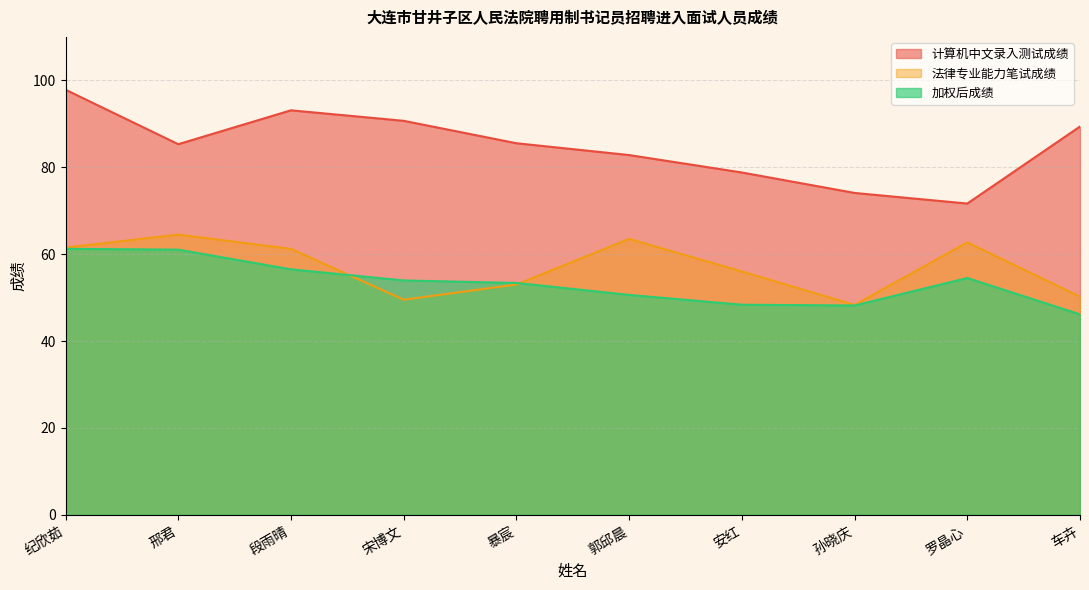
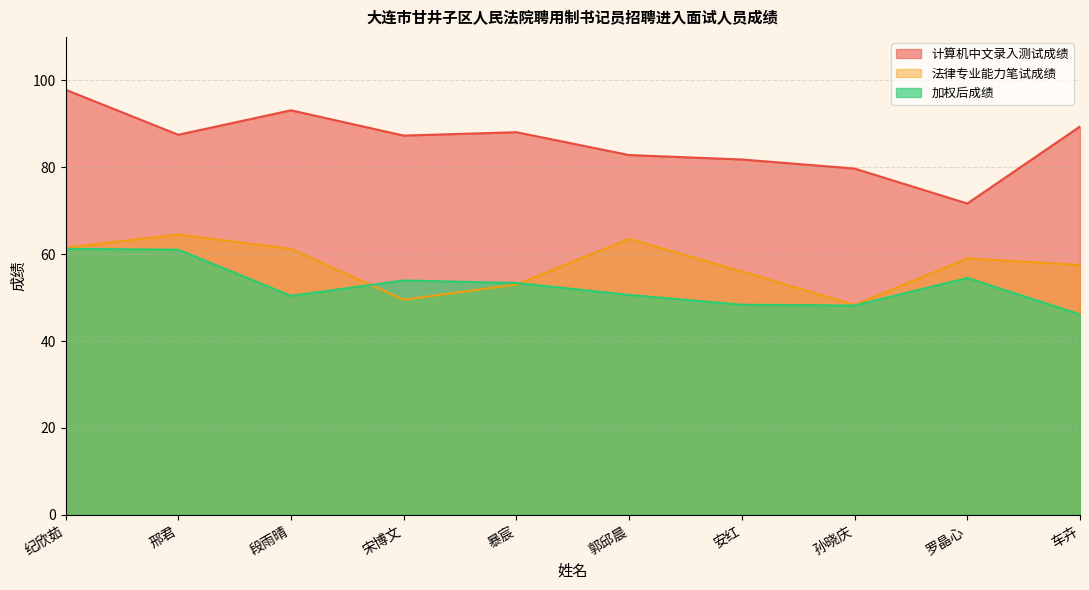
  {
    "计算机中文录入测试成绩": {
      "纪欣茹": 98,
-     "邢君": 85,
+     "邢君": 87,
      "段雨晴": 93,
-     "宋博文": 91,
-     "暴宸": 86,
+     "宋博文": 87,
+     "暴宸": 88,
      "郭邱晨": 83,
-     "安红": 79,
-     "孙晓庆": 74,
+     "安红": 82,
+     "孙晓庆": 80,
      "罗晶心": 72,
      "车卉": 89
    },
    "法律专业能力笔试成绩": {
      "邢君": 65,
      "段雨晴": 61,
      "宋博文": 50,
      "郭邱晨": 64,
      "安红": 56,
-     "罗晶心": 63,
-     "车卉": 50
+     "罗晶心": 59,
+     "车卉": 58
    },
    "加权后成绩": {
      "邢君": 61,
-     "段雨晴": 57,
+     "段雨晴": 50,
      "宋博文": 54,
      "郭邱晨": 51,
      "安红": 48,
      "罗晶心": 55,
      "车卉": 46
    }
  }
